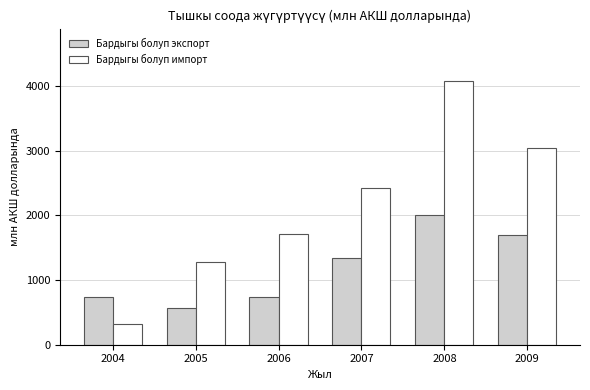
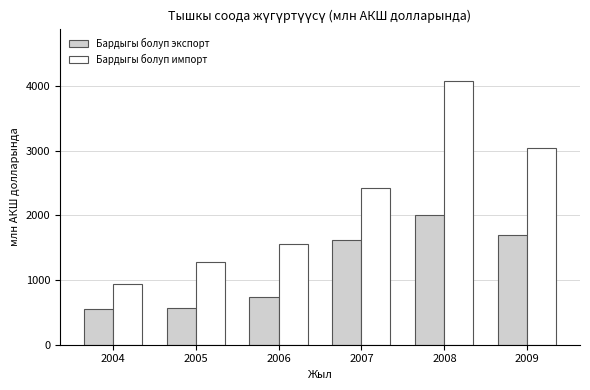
  {
    "Бардыгы болуп экспорт": {
-     "2004": 700,
+     "2004": 500,
      "2005": 600,
      "2006": 700,
-     "2007": 1300,
+     "2007": 1600,
      "2008": 2000,
      "2009": 1700
    },
    "Бардыгы болуп импорт": {
-     "2004": 300,
+     "2004": 900,
      "2005": 1300,
-     "2006": 1700,
+     "2006": 1500,
      "2007": 2400,
      "2008": 4100,
      "2009": 3000
    }
  }
